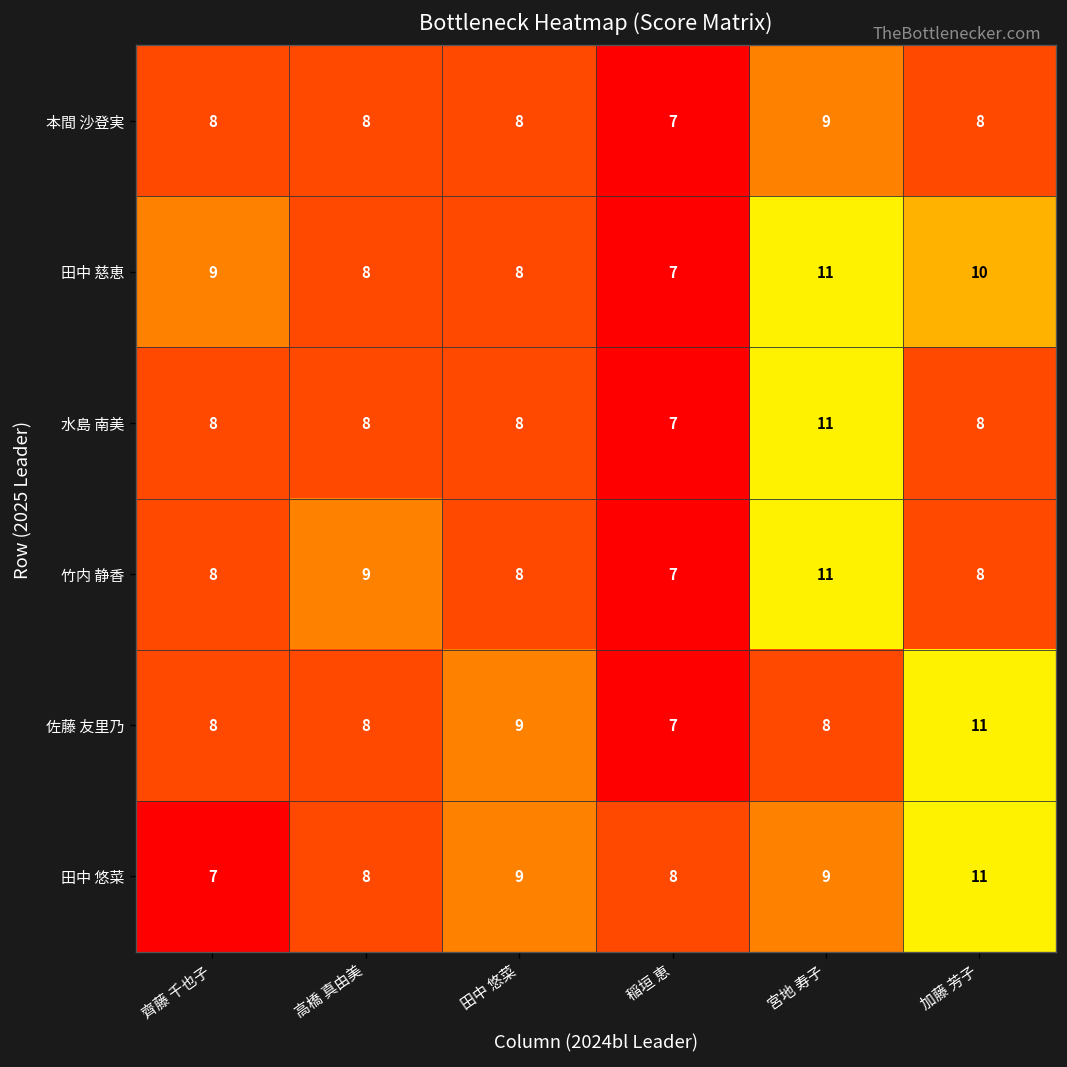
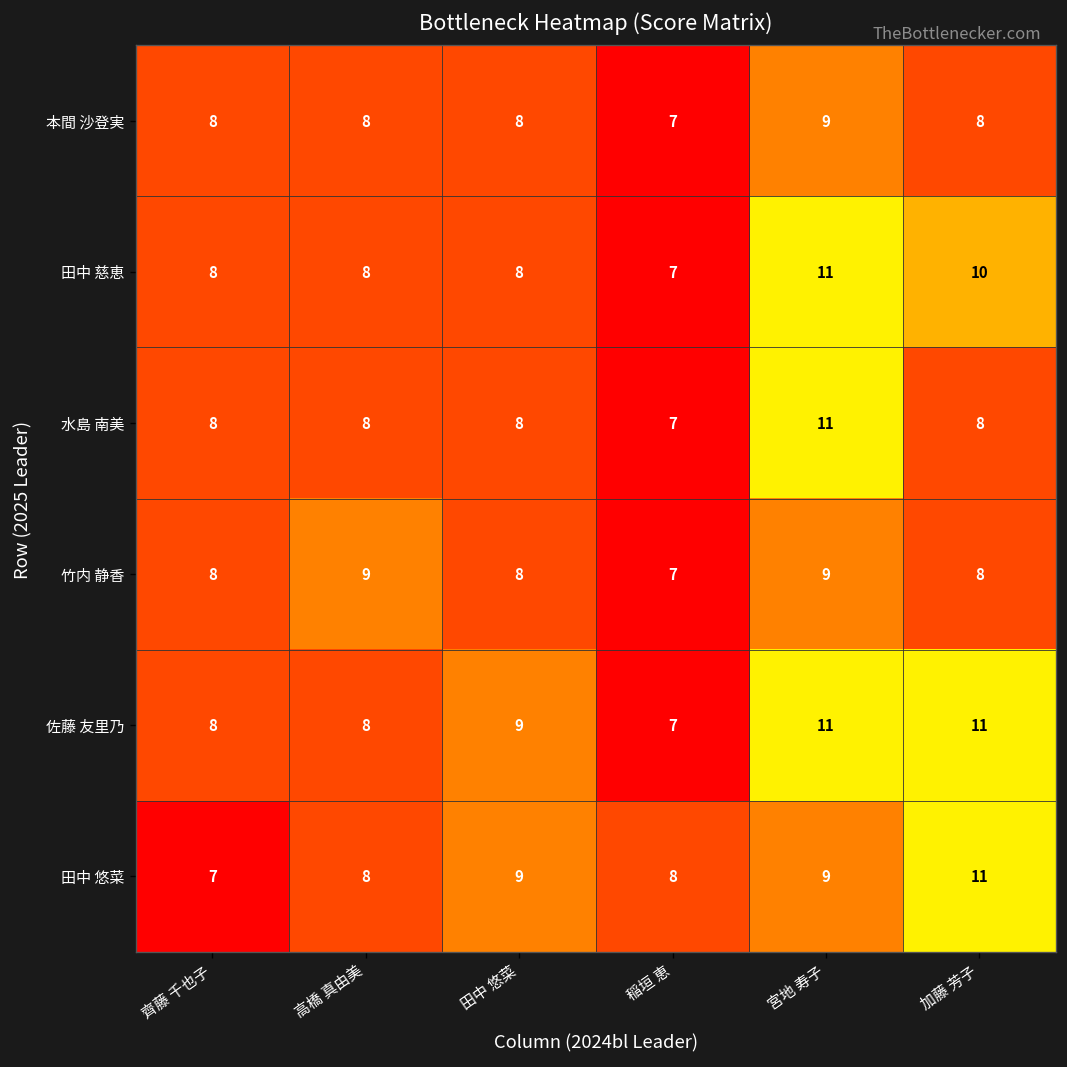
  {
    "本間 沙登実": {
      "齊藤 千也子": 8,
      "高橋 真由美": 8,
      "田中 悠菜": 8,
      "稲垣 恵": 7,
      "宮地 寿子": 9,
      "加藤 芳子": 8
    },
    "田中 慈恵": {
-     "齊藤 千也子": 9,
+     "齊藤 千也子": 8,
      "高橋 真由美": 8,
      "田中 悠菜": 8,
      "稲垣 恵": 7,
      "宮地 寿子": 11,
      "加藤 芳子": 10
    },
    "水島 南美": {
      "齊藤 千也子": 8,
      "高橋 真由美": 8,
      "田中 悠菜": 8,
      "稲垣 恵": 7,
      "宮地 寿子": 11,
      "加藤 芳子": 8
    },
    "竹内 静香": {
      "齊藤 千也子": 8,
      "高橋 真由美": 9,
      "田中 悠菜": 8,
      "稲垣 恵": 7,
-     "宮地 寿子": 11,
+     "宮地 寿子": 9,
      "加藤 芳子": 8
    },
    "佐藤 友里乃": {
      "齊藤 千也子": 8,
      "高橋 真由美": 8,
      "田中 悠菜": 9,
      "稲垣 恵": 7,
-     "宮地 寿子": 8,
+     "宮地 寿子": 11,
      "加藤 芳子": 11
    },
    "田中 悠菜": {
      "齊藤 千也子": 7,
      "高橋 真由美": 8,
      "田中 悠菜": 9,
      "稲垣 恵": 8,
      "宮地 寿子": 9,
      "加藤 芳子": 11
    }
  }
